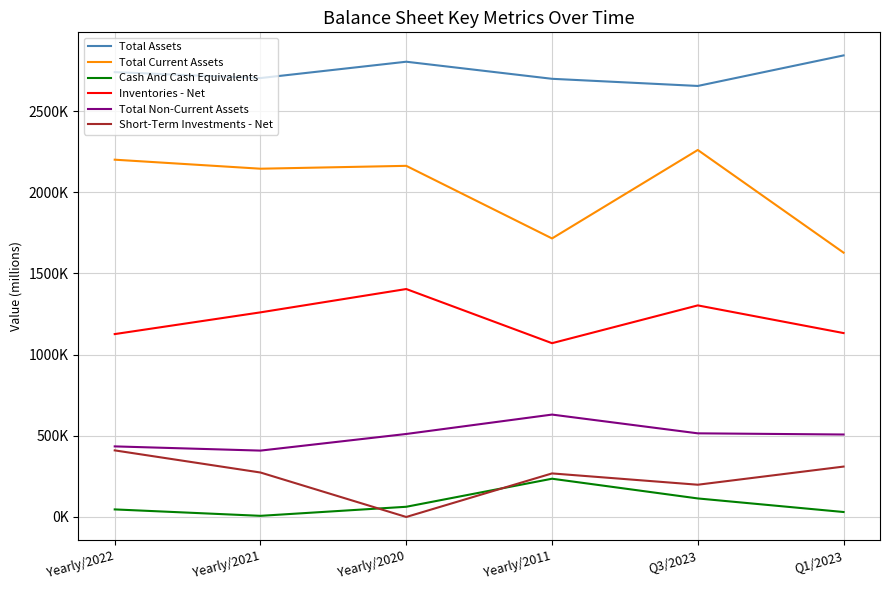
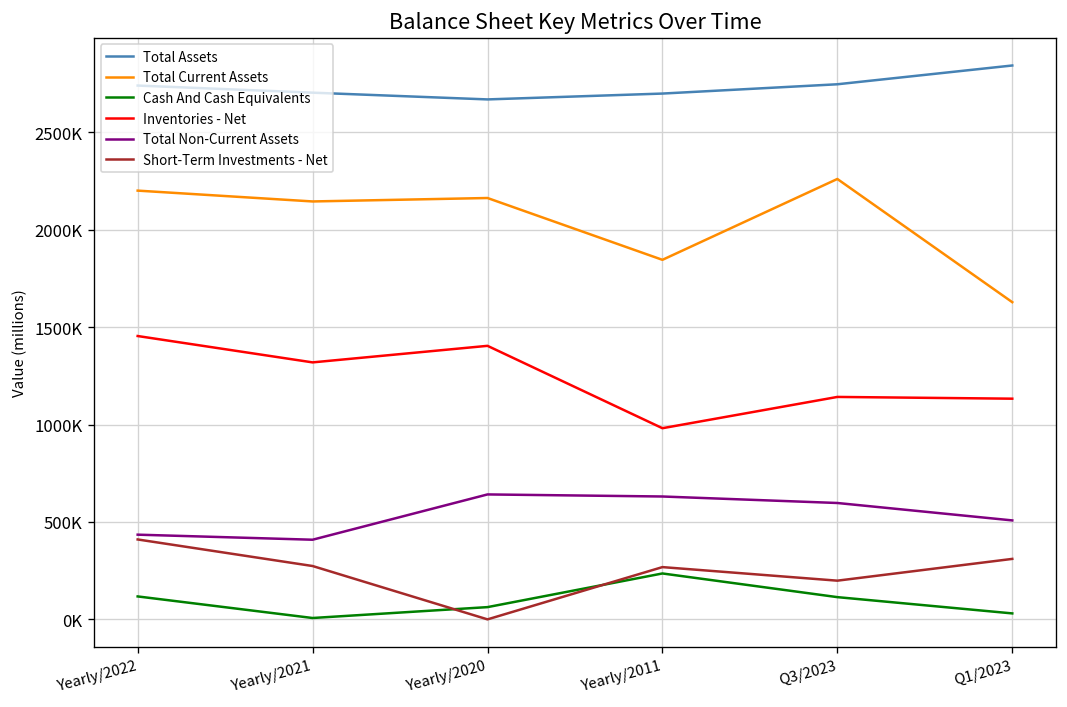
  {
    "Total Assets": {
-     "Yearly/2020": 2800000,
+     "Yearly/2020": 2670000,
      "Yearly/2011": 2700000,
-     "Q3/2023": 2650000,
+     "Q3/2023": 2750000,
      "Q1/2023": 2840000
    },
    "Total Current Assets": {
      "Yearly/2022": 2200000,
      "Yearly/2021": 2150000,
      "Yearly/2020": 2160000,
-     "Yearly/2011": 1720000,
+     "Yearly/2011": 1850000,
      "Q3/2023": 2260000,
      "Q1/2023": 1630000
    },
    "Cash And Cash Equivalents": {
-     "Yearly/2022": 50000,
+     "Yearly/2022": 120000,
      "Yearly/2021": 10000,
      "Yearly/2020": 60000,
      "Yearly/2011": 240000,
      "Q3/2023": 110000,
      "Q1/2023": 30000
    },
    "Inventories - Net": {
-     "Yearly/2022": 1130000,
-     "Yearly/2021": 1260000,
+     "Yearly/2022": 1450000,
+     "Yearly/2021": 1320000,
      "Yearly/2020": 1400000,
-     "Yearly/2011": 1070000,
-     "Q3/2023": 1300000,
+     "Yearly/2011": 980000,
+     "Q3/2023": 1140000,
      "Q1/2023": 1130000
    },
    "Total Non-Current Assets": {
      "Yearly/2022": 430000,
      "Yearly/2021": 410000,
-     "Yearly/2020": 510000,
+     "Yearly/2020": 640000,
      "Yearly/2011": 630000,
-     "Q3/2023": 520000,
+     "Q3/2023": 600000,
      "Q1/2023": 510000
    },
    "Short-Term Investments - Net": {
      "Yearly/2022": 410000,
      "Yearly/2021": 270000,
      "Yearly/2020": 0,
      "Yearly/2011": 270000,
      "Q3/2023": 200000,
      "Q1/2023": 310000
    }
  }
